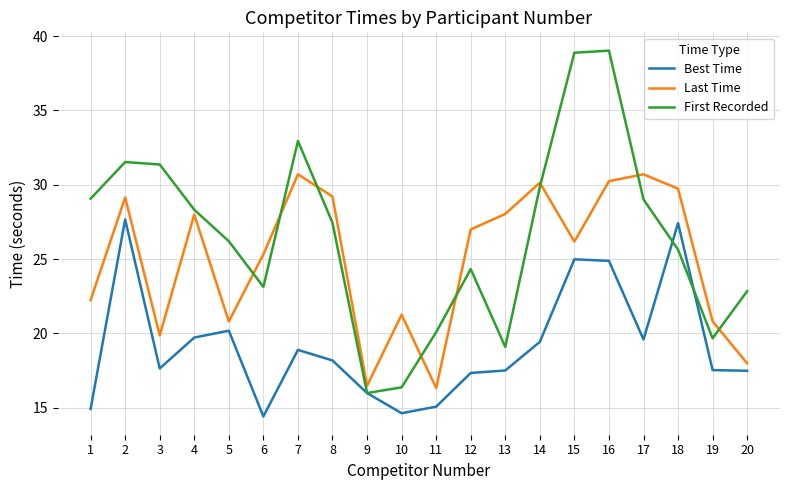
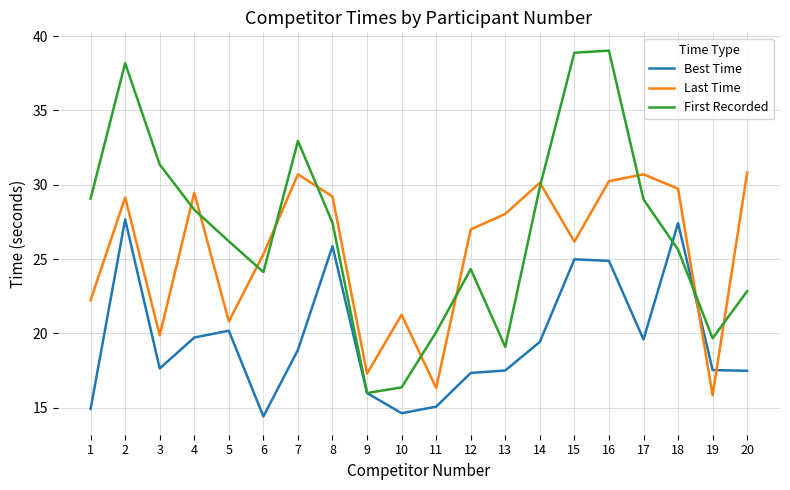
  {
    "Best Time": {
      "1": 14.9,
      "2": 27.7,
      "3": 17.6,
      "4": 19.7,
      "5": 20.2,
      "6": 14.4,
      "7": 18.9,
-     "8": 18.2,
+     "8": 25.9,
      "10": 14.6,
      "11": 15.1,
      "12": 17.3,
      "13": 17.5,
      "14": 19.4,
      "15": 25.0,
      "16": 24.9,
      "17": 19.6,
      "18": 27.4,
      "19": 17.5,
      "20": 17.5
    },
    "Last Time": {
      "1": 22.2,
      "2": 29.1,
      "3": 19.9,
-     "4": 28.0,
+     "4": 29.5,
      "5": 20.8,
      "6": 25.3,
      "7": 30.7,
      "8": 29.2,
-     "9": 16.5,
+     "9": 17.3,
      "10": 21.3,
      "11": 16.3,
      "12": 27.0,
      "13": 28.0,
      "14": 30.1,
      "15": 26.2,
      "16": 30.2,
      "17": 30.7,
      "18": 29.7,
-     "19": 20.8,
-     "20": 18.0
+     "19": 15.8,
+     "20": 30.8
    },
    "First Recorded": {
      "1": 29.1,
-     "2": 31.5,
+     "2": 38.2,
      "3": 31.4,
      "4": 28.3,
      "5": 26.2,
-     "6": 23.1,
+     "6": 24.1,
      "7": 32.9,
      "8": 27.4,
      "10": 16.4,
      "11": 20.1,
      "12": 24.3,
      "13": 19.1,
      "14": 29.8,
      "15": 38.9,
      "16": 39.0,
      "17": 29.0,
      "18": 25.6,
      "19": 19.7,
      "20": 22.8
    }
  }
